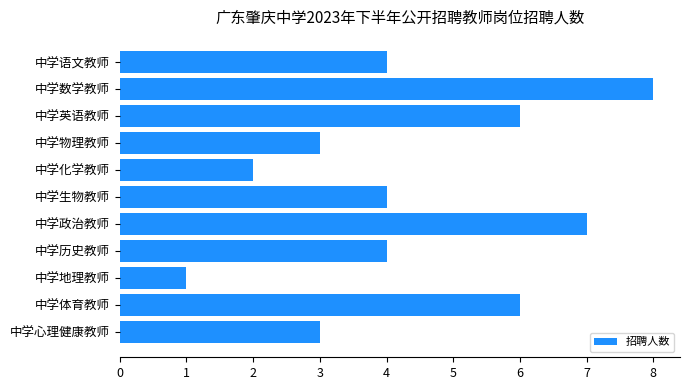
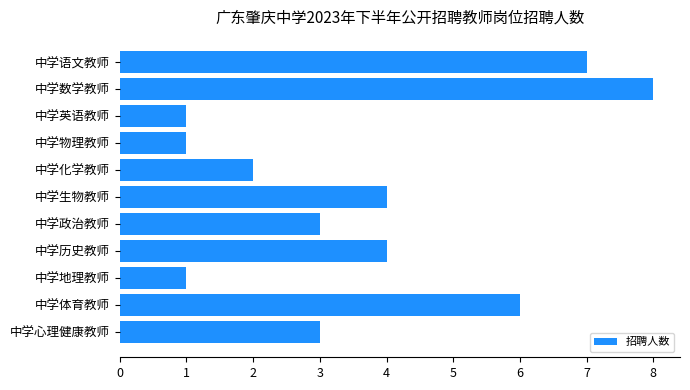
  {
-   "中学语文教师": 4,
+   "中学语文教师": 7,
    "中学数学教师": 8,
-   "中学英语教师": 6,
-   "中学物理教师": 3,
+   "中学英语教师": 1,
+   "中学物理教师": 1,
    "中学化学教师": 2,
    "中学生物教师": 4,
-   "中学政治教师": 7,
+   "中学政治教师": 3,
    "中学历史教师": 4,
    "中学地理教师": 1,
    "中学体育教师": 6,
    "中学心理健康教师": 3
  }
